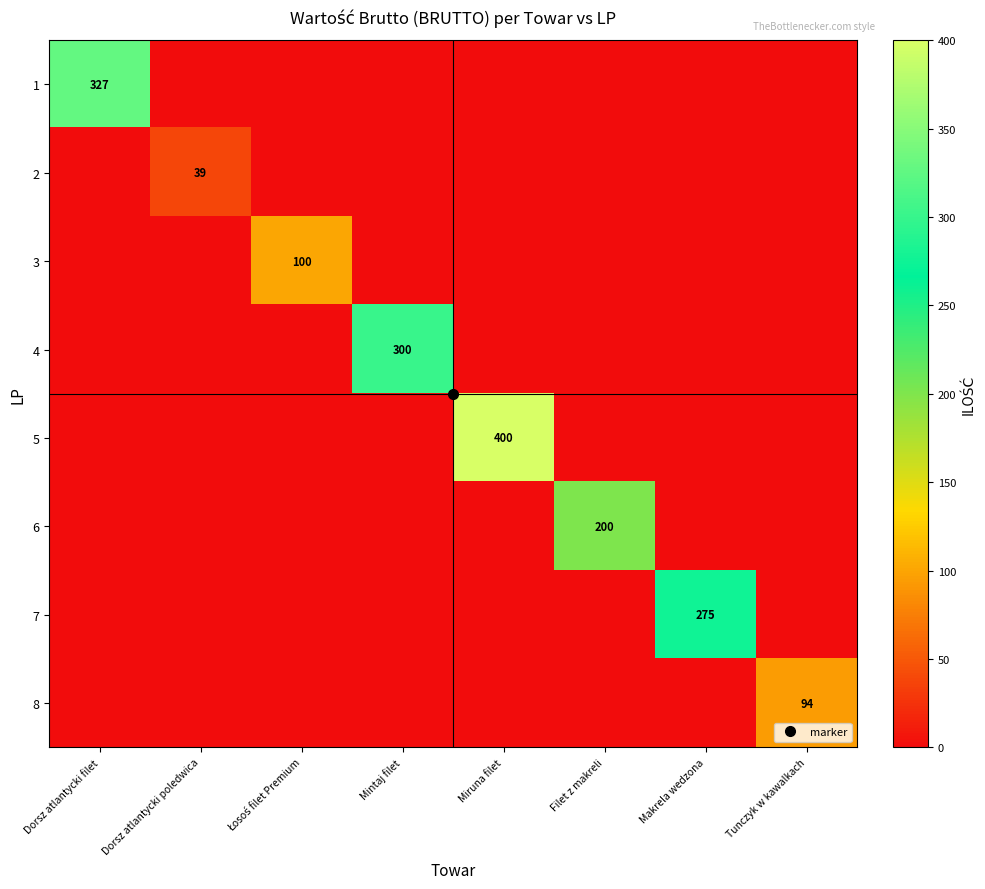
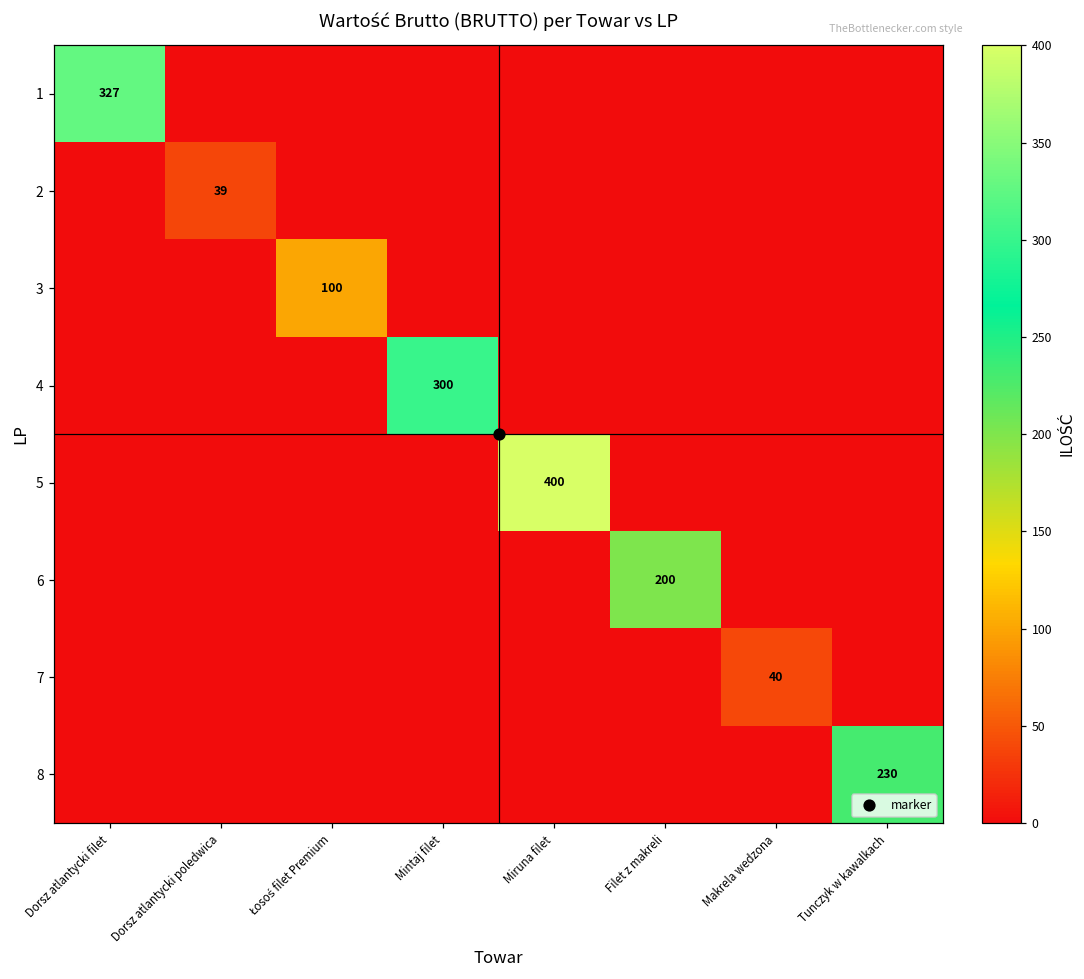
  {
    "1": {
      "Dorsz atlantycki filet": 327
    },
    "2": {
      "Dorsz atlantycki poledwica": 39
    },
    "3": {
      "Łosoś filet Premium": 100
    },
    "4": {
      "Mintaj filet": 300
    },
    "5": {
      "Miruna filet": 400
    },
    "6": {
      "Filet z makreli": 200
    },
    "7": {
-     "Makrela wedzona": 275
+     "Makrela wedzona": 40
    },
    "8": {
-     "Tunczyk w kawalkach": 94
+     "Tunczyk w kawalkach": 230
    }
  }
